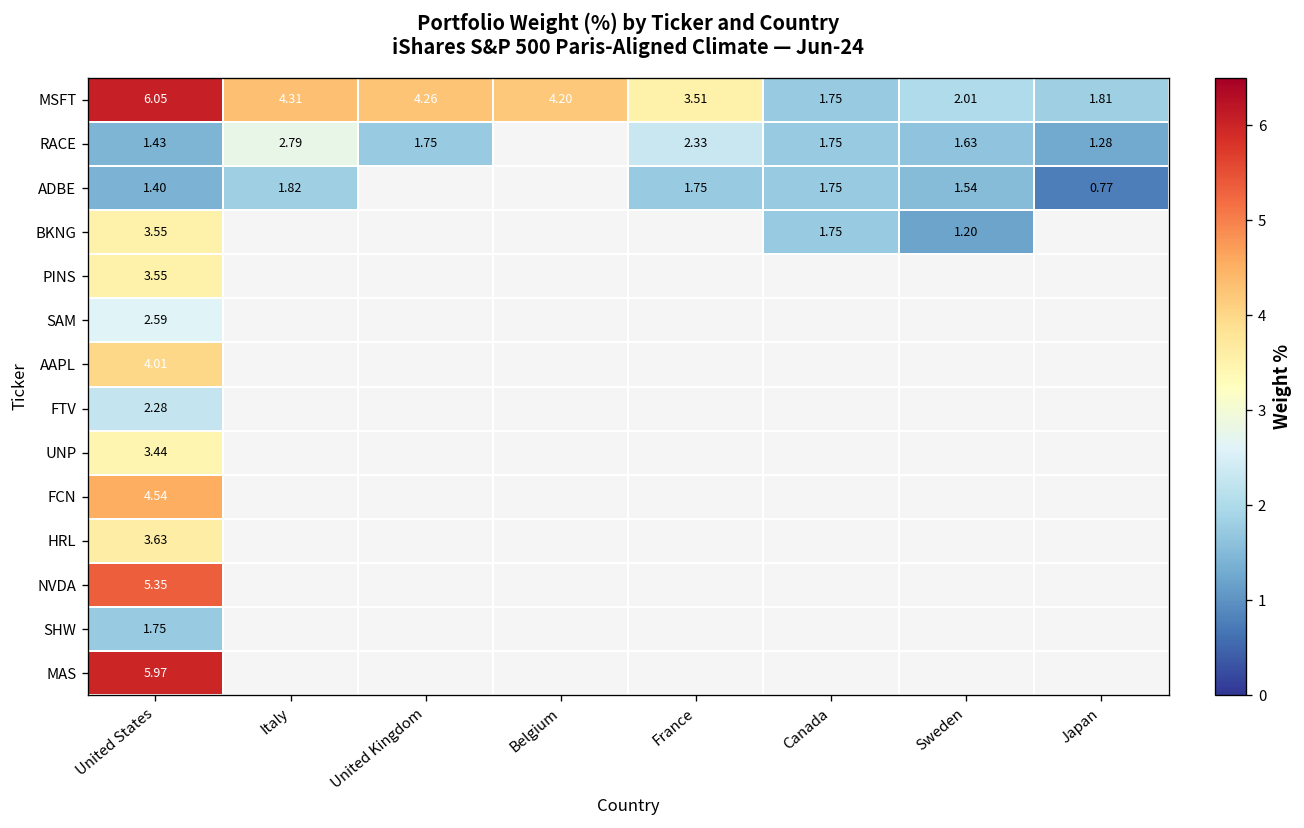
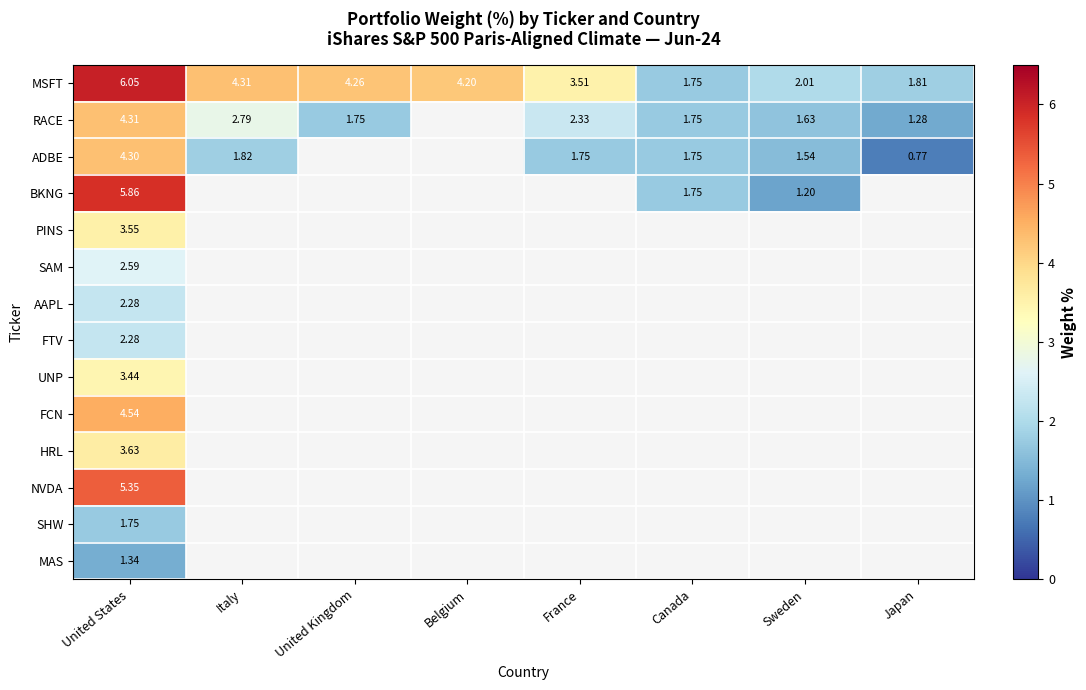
  {
    "MSFT": {
      "United States": 6.05,
      "Italy": 4.31,
      "United Kingdom": 4.26,
      "Belgium": 4.20,
      "France": 3.51,
      "Canada": 1.75,
      "Sweden": 2.01,
      "Japan": 1.81
    },
    "RACE": {
-     "United States": 1.43,
+     "United States": 4.31,
      "Italy": 2.79,
      "United Kingdom": 1.75,
      "France": 2.33,
      "Canada": 1.75,
      "Sweden": 1.63,
      "Japan": 1.28
    },
    "ADBE": {
-     "United States": 1.40,
+     "United States": 4.30,
      "Italy": 1.82,
      "France": 1.75,
      "Canada": 1.75,
      "Sweden": 1.54,
      "Japan": 0.77
    },
    "BKNG": {
-     "United States": 3.55,
+     "United States": 5.86,
      "Canada": 1.75,
      "Sweden": 1.20
    },
    "PINS": {
      "United States": 3.55
    },
    "SAM": {
      "United States": 2.59
    },
    "AAPL": {
-     "United States": 4.01
+     "United States": 2.28
    },
    "FTV": {
      "United States": 2.28
    },
    "UNP": {
      "United States": 3.44
    },
    "FCN": {
      "United States": 4.54
    },
    "HRL": {
      "United States": 3.63
    },
    "NVDA": {
      "United States": 5.35
    },
    "SHW": {
      "United States": 1.75
    },
    "MAS": {
-     "United States": 5.97
+     "United States": 1.34
    }
  }
